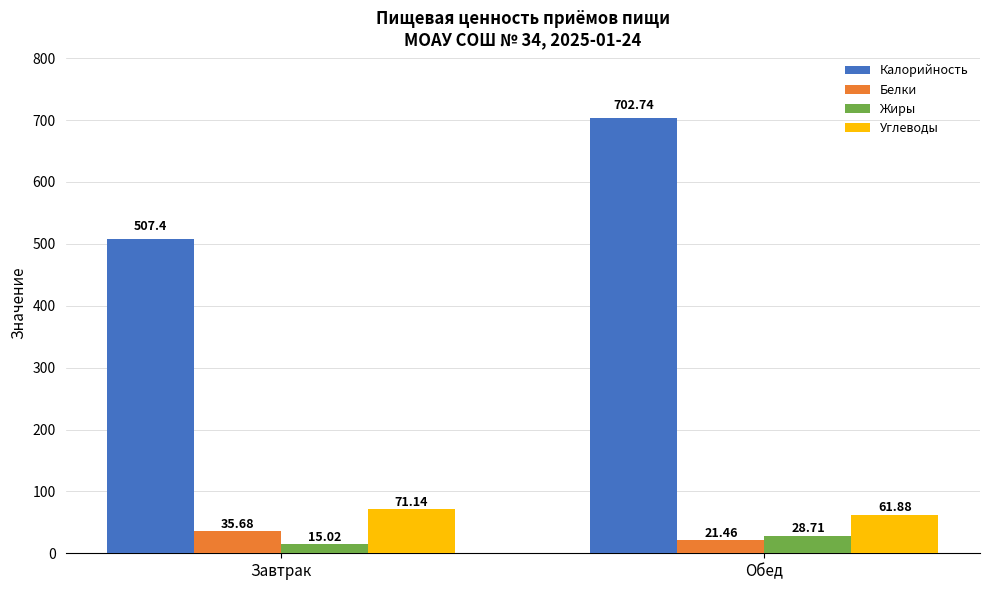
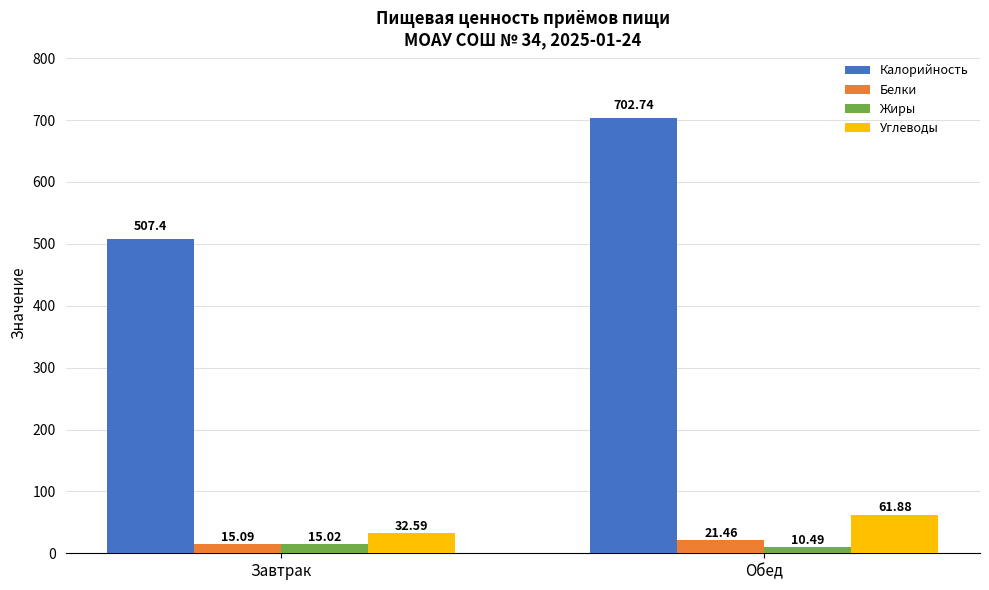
  {
    "Калорийность": {
      "Завтрак": 507.4,
      "Обед": 702.74
    },
    "Белки": {
-     "Завтрак": 35.68,
+     "Завтрак": 15.09,
      "Обед": 21.46
    },
    "Жиры": {
      "Завтрак": 15.02,
-     "Обед": 28.71
+     "Обед": 10.49
    },
    "Углеводы": {
-     "Завтрак": 71.14,
+     "Завтрак": 32.59,
      "Обед": 61.88
    }
  }
